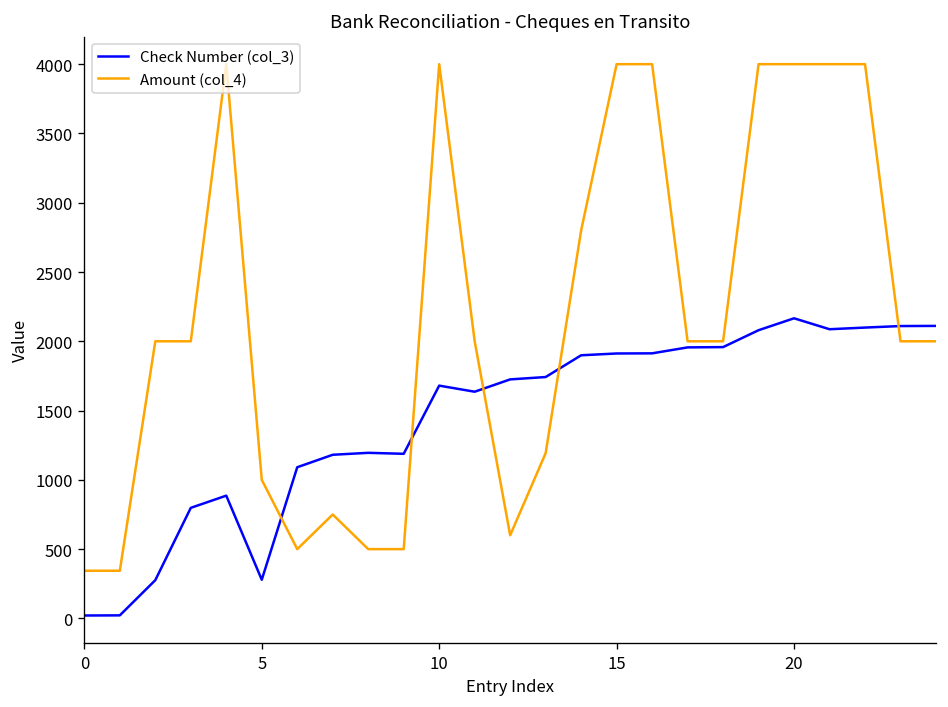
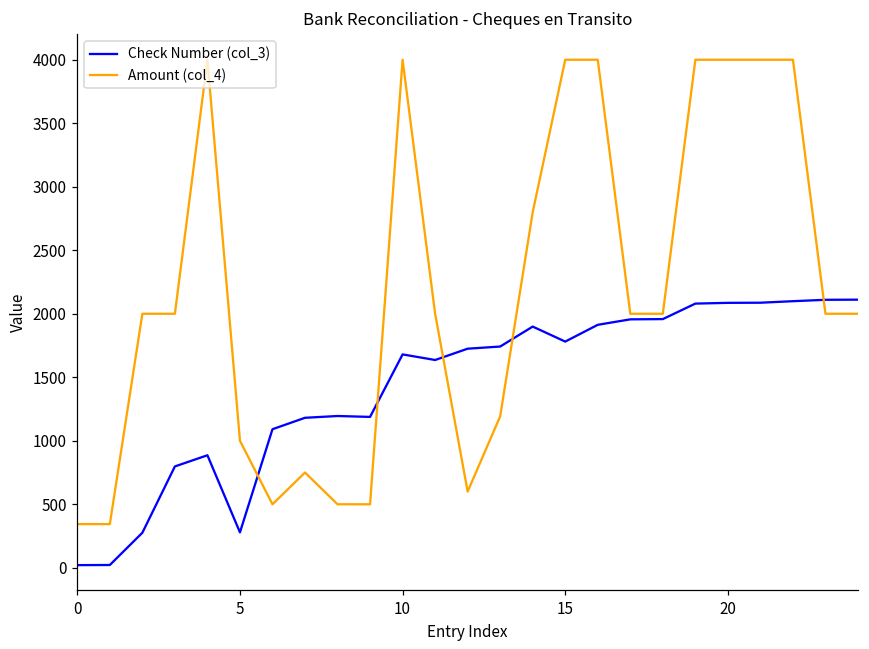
  {
    "Check Number (col_3)": {
      "0": 20,
      "5": 280,
      "10": 1680,
-     "15": 1910,
-     "20": 2170
+     "15": 1780,
+     "20": 2090
    },
    "Amount (col_4)": {
      "0": 340,
      "5": 1000,
      "10": 4000,
      "15": 4000,
      "20": 4000
    }
  }
